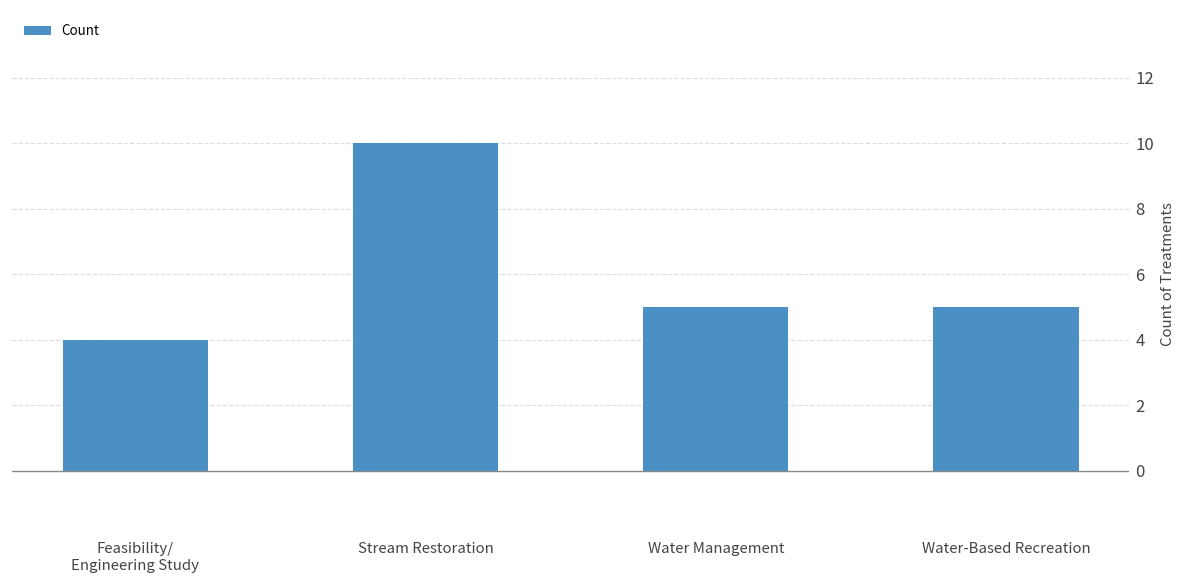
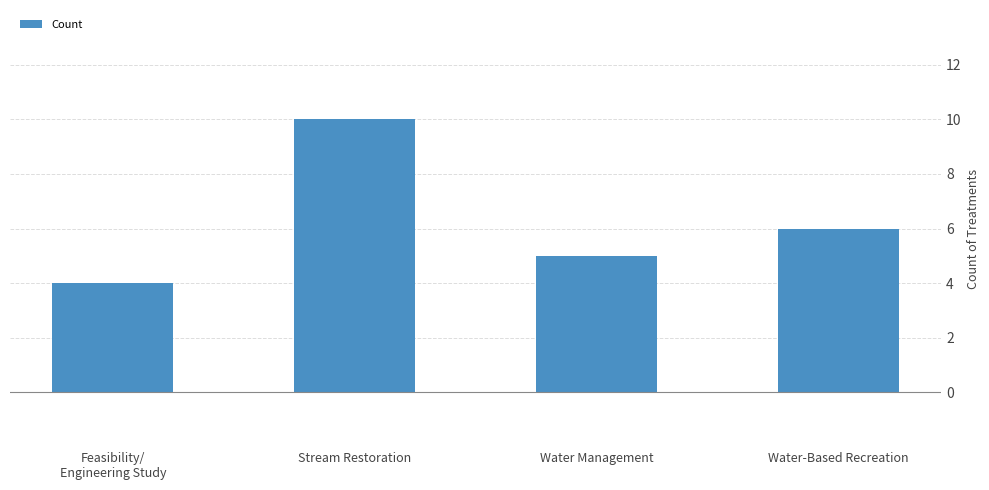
  {
    "Feasibility/ Engineering Study": 4,
    "Stream Restoration": 10,
    "Water Management": 5,
-   "Water-Based Recreation": 5
+   "Water-Based Recreation": 6
  }
